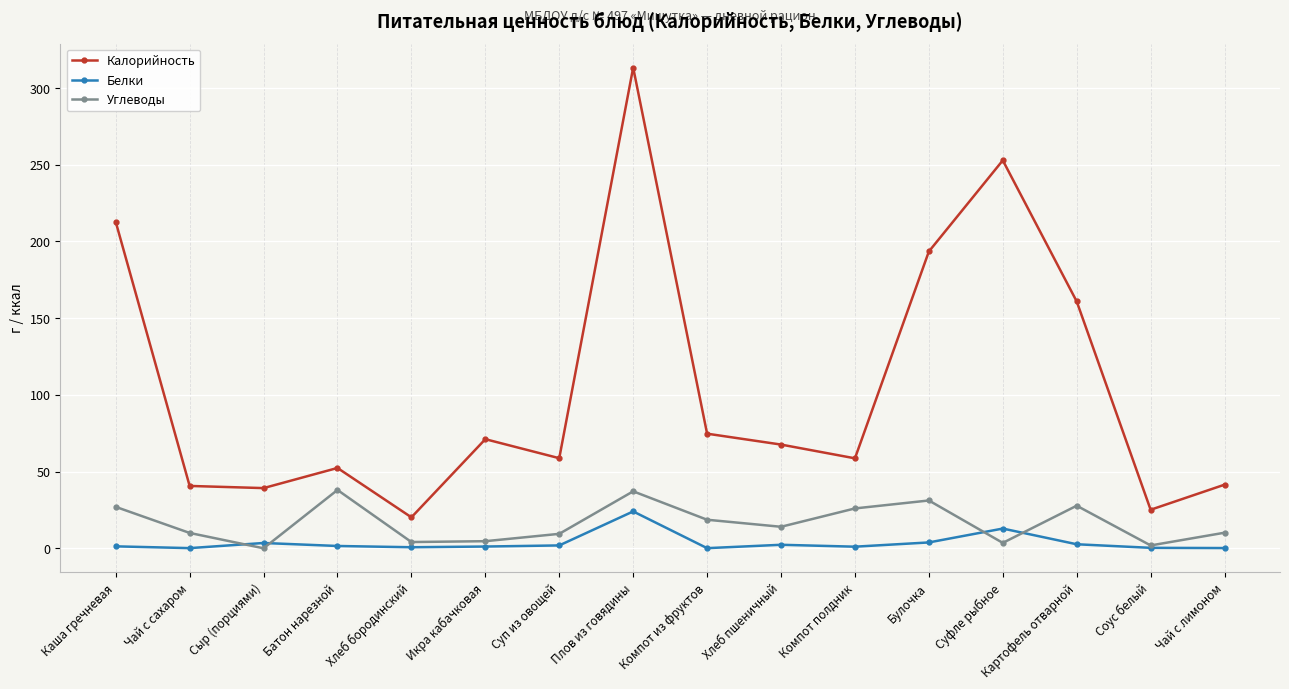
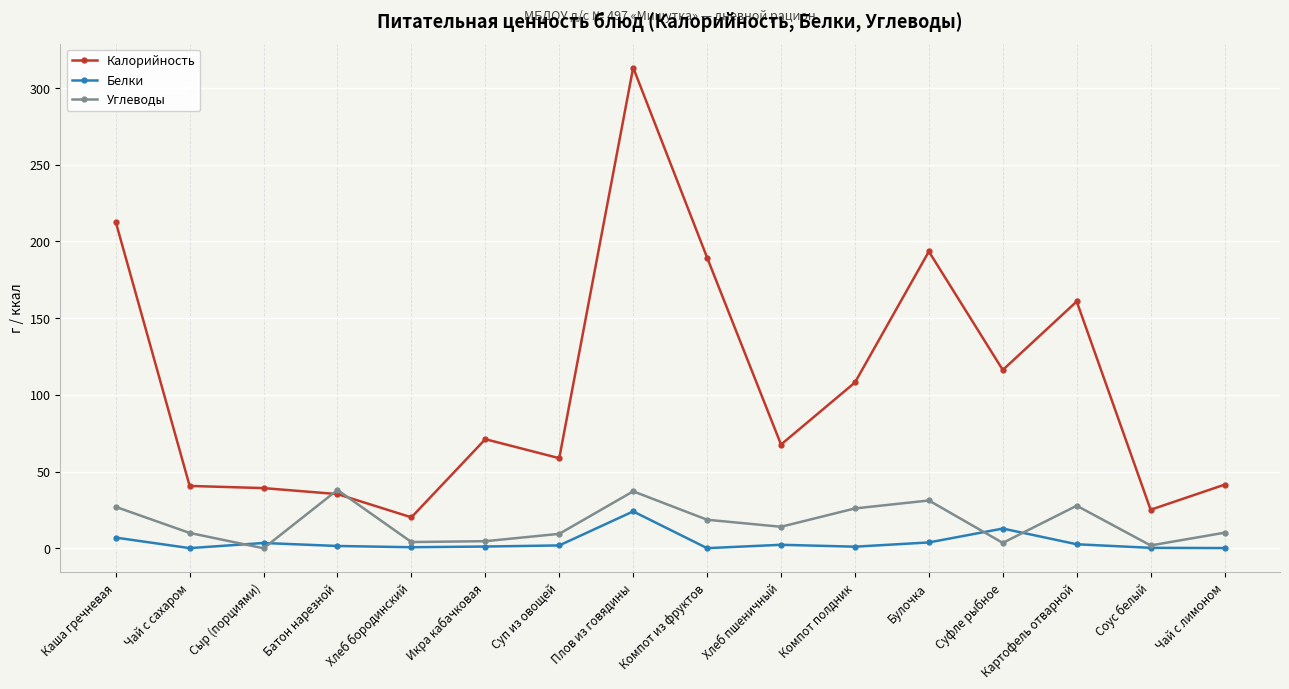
  {
    "Калорийность": {
      "Каша гречневая": 213,
      "Чай с сахаром": 41,
      "Сыр (порциями)": 39,
-     "Батон нарезной": 52,
+     "Батон нарезной": 35,
      "Хлеб бородинский": 20,
      "Икра кабачковая": 71,
      "Суп из овощей": 59,
      "Плов из говядины": 313,
-     "Компот из фруктов": 75,
+     "Компот из фруктов": 189,
      "Хлеб пшеничный": 68,
-     "Компот полдник": 59,
+     "Компот полдник": 108,
      "Булочка": 193,
-     "Суфле рыбное": 253,
+     "Суфле рыбное": 116,
      "Картофель отварной": 161,
      "Соус белый": 25,
      "Чай с лимоном": 41
    },
    "Белки": {
-     "Каша гречневая": 1,
+     "Каша гречневая": 7,
      "Чай с сахаром": 0,
      "Сыр (порциями)": 3,
      "Батон нарезной": 2,
      "Хлеб бородинский": 1,
      "Икра кабачковая": 1,
      "Суп из овощей": 2,
      "Плов из говядины": 24,
      "Компот из фруктов": 0,
      "Хлеб пшеничный": 2,
      "Компот полдник": 1,
      "Булочка": 4,
      "Суфле рыбное": 13,
      "Картофель отварной": 3,
      "Чай с лимоном": 0
    },
    "Углеводы": {
      "Каша гречневая": 27,
      "Чай с сахаром": 10,
      "Сыр (порциями)": 0,
      "Батон нарезной": 38,
      "Хлеб бородинский": 4,
      "Икра кабачковая": 5,
      "Суп из овощей": 9,
      "Плов из говядины": 37,
      "Компот из фруктов": 19,
      "Хлеб пшеничный": 14,
      "Компот полдник": 26,
      "Булочка": 31,
      "Суфле рыбное": 4,
      "Картофель отварной": 28,
      "Чай с лимоном": 10
    }
  }
